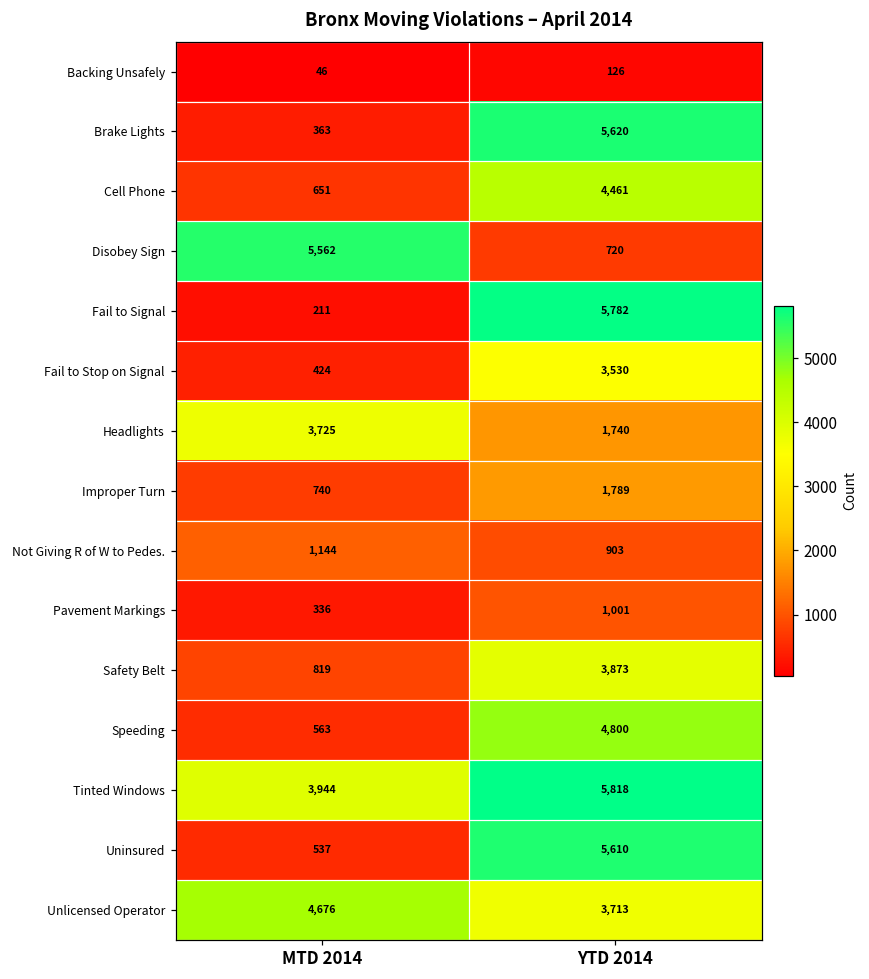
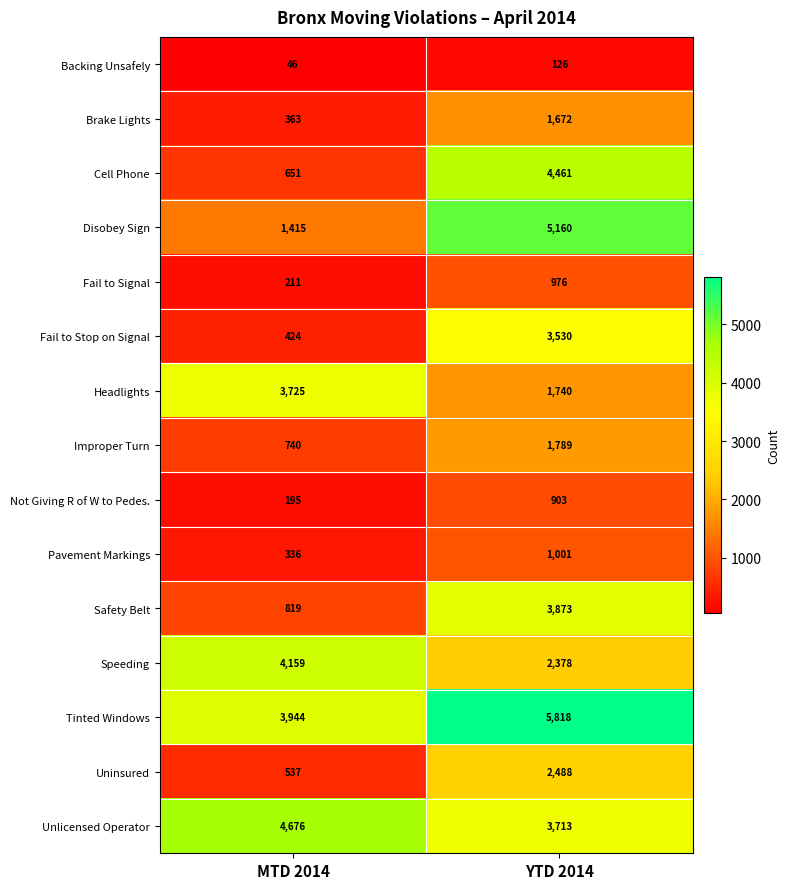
  {
    "Backing Unsafely": {
      "MTD 2014": "46",
      "YTD 2014": "126"
    },
    "Brake Lights": {
      "MTD 2014": "363",
-     "YTD 2014": "5,620"
+     "YTD 2014": "1,672"
    },
    "Cell Phone": {
      "MTD 2014": "651",
      "YTD 2014": "4,461"
    },
    "Disobey Sign": {
-     "MTD 2014": "5,562",
-     "YTD 2014": "720"
+     "MTD 2014": "1,415",
+     "YTD 2014": "5,160"
    },
    "Fail to Signal": {
      "MTD 2014": "211",
-     "YTD 2014": "5,782"
+     "YTD 2014": "976"
    },
    "Fail to Stop on Signal": {
      "MTD 2014": "424",
      "YTD 2014": "3,530"
    },
    "Headlights": {
      "MTD 2014": "3,725",
      "YTD 2014": "1,740"
    },
    "Improper Turn": {
      "MTD 2014": "740",
      "YTD 2014": "1,789"
    },
    "Not Giving R of W to Pedes.": {
-     "MTD 2014": "1,144",
+     "MTD 2014": "195",
      "YTD 2014": "903"
    },
    "Pavement Markings": {
      "MTD 2014": "336",
      "YTD 2014": "1,001"
    },
    "Safety Belt": {
      "MTD 2014": "819",
      "YTD 2014": "3,873"
    },
    "Speeding": {
-     "MTD 2014": "563",
-     "YTD 2014": "4,800"
+     "MTD 2014": "4,159",
+     "YTD 2014": "2,378"
    },
    "Tinted Windows": {
      "MTD 2014": "3,944",
      "YTD 2014": "5,818"
    },
    "Uninsured": {
      "MTD 2014": "537",
-     "YTD 2014": "5,610"
+     "YTD 2014": "2,488"
    },
    "Unlicensed Operator": {
      "MTD 2014": "4,676",
      "YTD 2014": "3,713"
    }
  }
